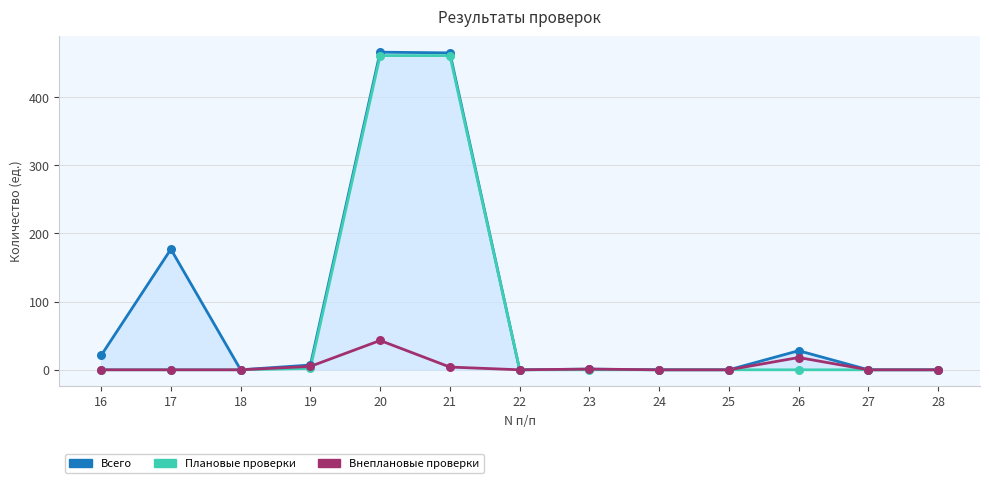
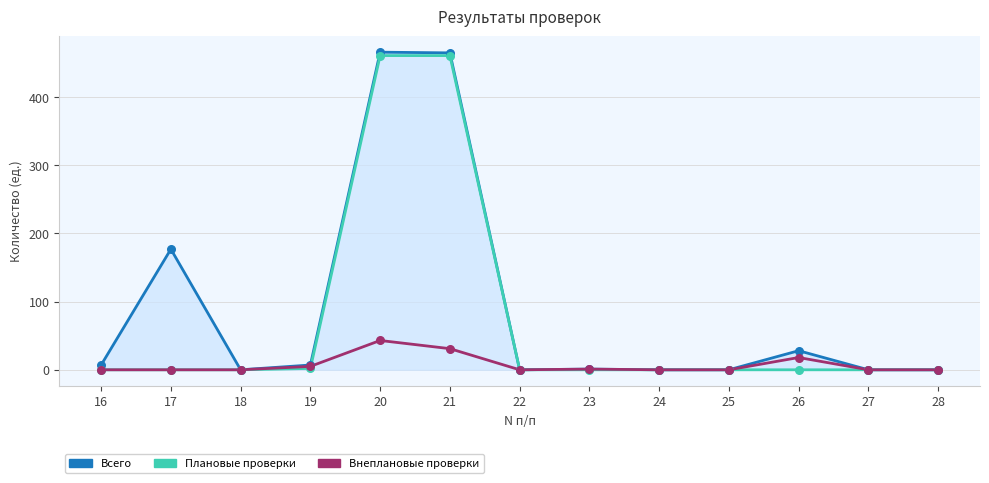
  {
    "Всего": {
-     "16": 20,
+     "16": 10,
      "17": 180,
      "20": 470,
      "21": 470,
      "26": 30
    },
    "Плановые проверки": {
      "20": 460,
      "21": 460,
      "26": 0
    },
    "Внеплановые проверки": {
      "20": 40,
-     "21": 0,
+     "21": 30,
      "26": 20
    }
  }
